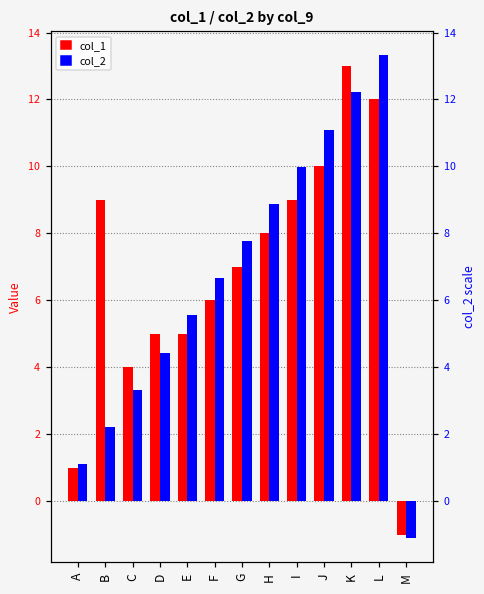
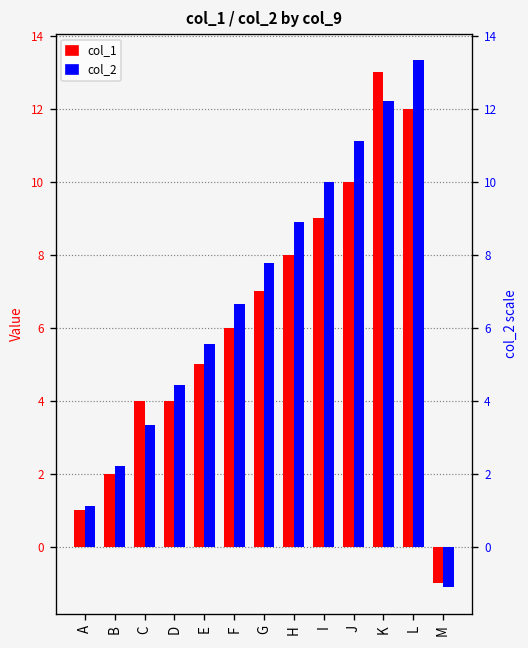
  {
    "col_1": {
      "A": 1,
-     "B": 9,
+     "B": 2,
      "C": 4,
-     "D": 5,
+     "D": 4,
      "E": 5,
      "F": 6,
      "G": 7,
      "H": 8,
      "I": 9,
      "J": 10,
      "K": 13,
      "L": 12,
      "M": -1
    },
    "col_2": {
      "A": 1.1,
      "B": 2.2,
      "C": 3.3,
      "D": 4.4,
      "E": 5.6,
      "F": 6.7,
      "G": 7.8,
      "H": 8.9,
      "I": 10,
      "J": 11.1,
      "K": 12.2,
      "L": 13.3,
      "M": -1.1
    }
  }
